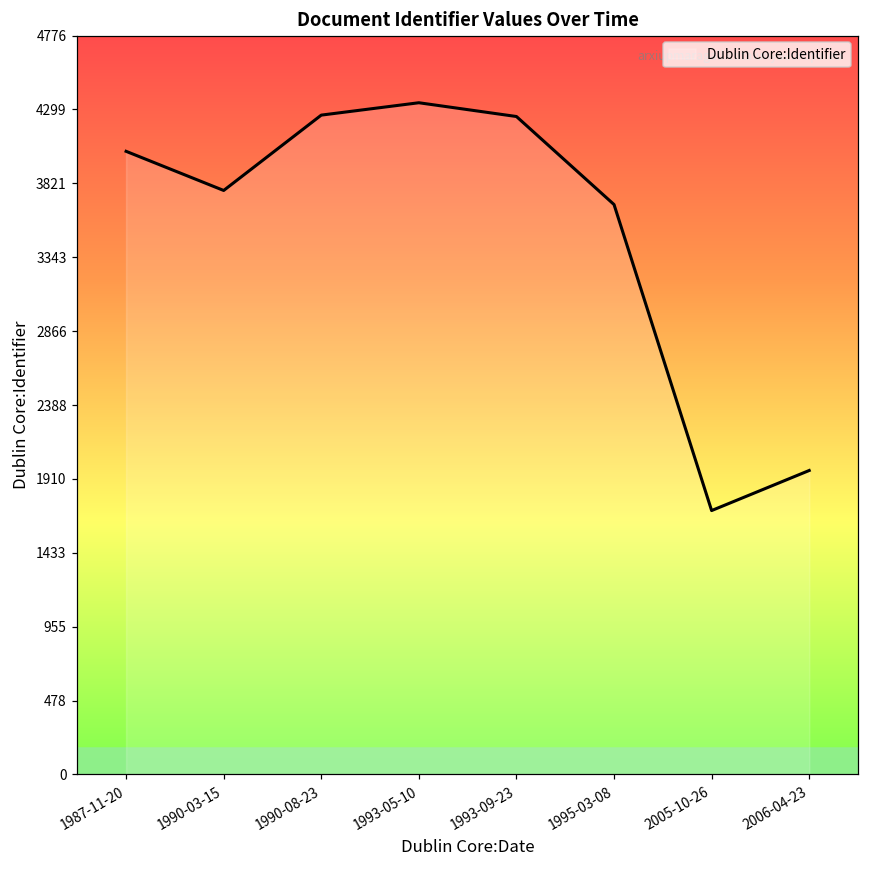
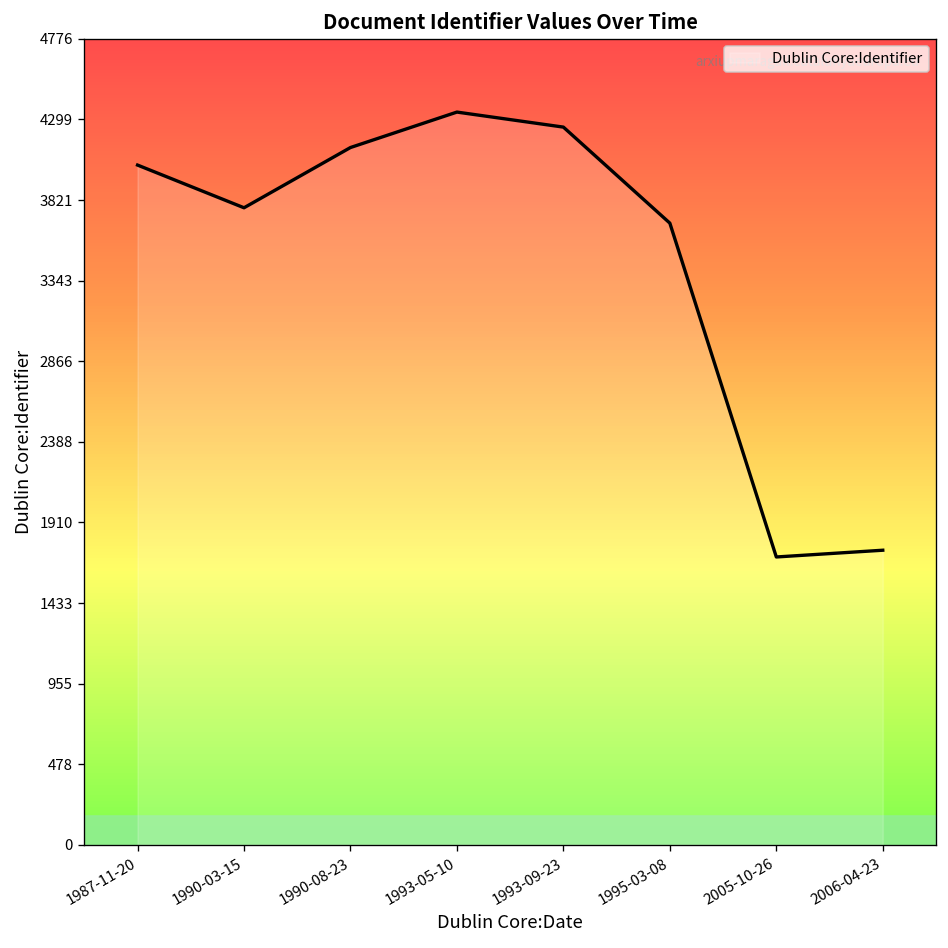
  {
    "1987-11-20": 4030,
    "1990-03-15": 3780,
-   "1990-08-23": 4260,
+   "1990-08-23": 4130,
    "1993-05-10": 4340,
    "1993-09-23": 4250,
    "1995-03-08": 3680,
    "2005-10-26": 1710,
-   "2006-04-23": 1970
+   "2006-04-23": 1750
  }
